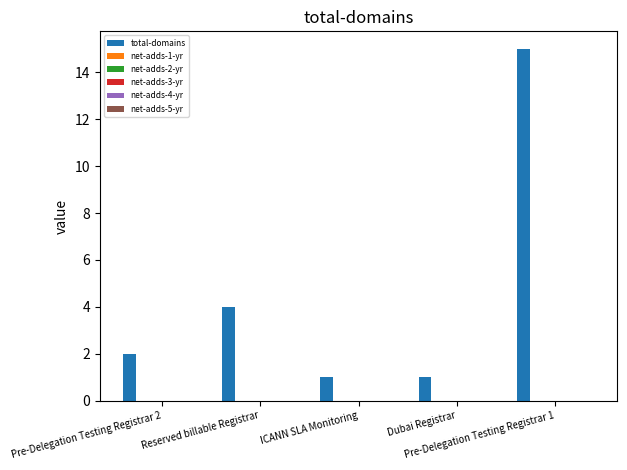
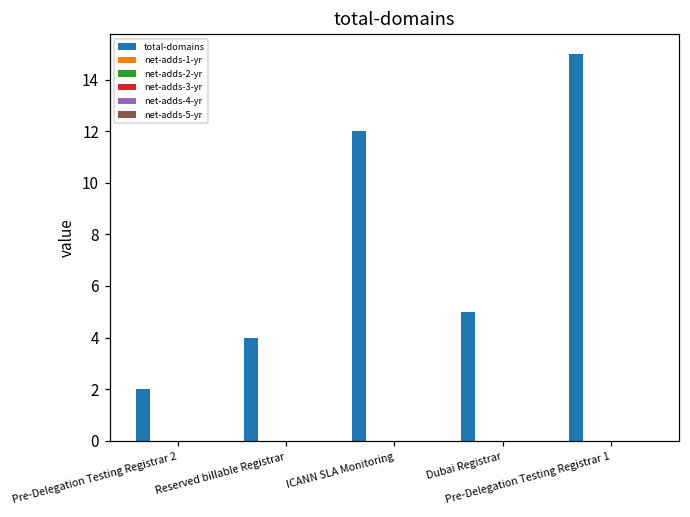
  {
    "total-domains": {
      "Pre-Delegation Testing Registrar 2": 2,
      "Reserved billable Registrar": 4,
-     "ICANN SLA Monitoring": 1,
-     "Dubai Registrar": 1,
+     "ICANN SLA Monitoring": 12,
+     "Dubai Registrar": 5,
      "Pre-Delegation Testing Registrar 1": 15
    },
    "net-adds-1-yr": {
      "Pre-Delegation Testing Registrar 2": 0,
      "Reserved billable Registrar": 0,
      "ICANN SLA Monitoring": 0,
      "Dubai Registrar": 0,
      "Pre-Delegation Testing Registrar 1": 0
    },
    "net-adds-2-yr": {
      "Pre-Delegation Testing Registrar 2": 0,
      "Reserved billable Registrar": 0,
      "ICANN SLA Monitoring": 0,
      "Dubai Registrar": 0,
      "Pre-Delegation Testing Registrar 1": 0
    },
    "net-adds-3-yr": {
      "Pre-Delegation Testing Registrar 2": 0,
      "Reserved billable Registrar": 0,
      "ICANN SLA Monitoring": 0,
      "Dubai Registrar": 0,
      "Pre-Delegation Testing Registrar 1": 0
    },
    "net-adds-4-yr": {
      "Pre-Delegation Testing Registrar 2": 0,
      "Reserved billable Registrar": 0,
      "ICANN SLA Monitoring": 0,
      "Dubai Registrar": 0,
      "Pre-Delegation Testing Registrar 1": 0
    },
    "net-adds-5-yr": {
      "Pre-Delegation Testing Registrar 2": 0,
      "Reserved billable Registrar": 0,
      "ICANN SLA Monitoring": 0,
      "Dubai Registrar": 0,
      "Pre-Delegation Testing Registrar 1": 0
    }
  }
